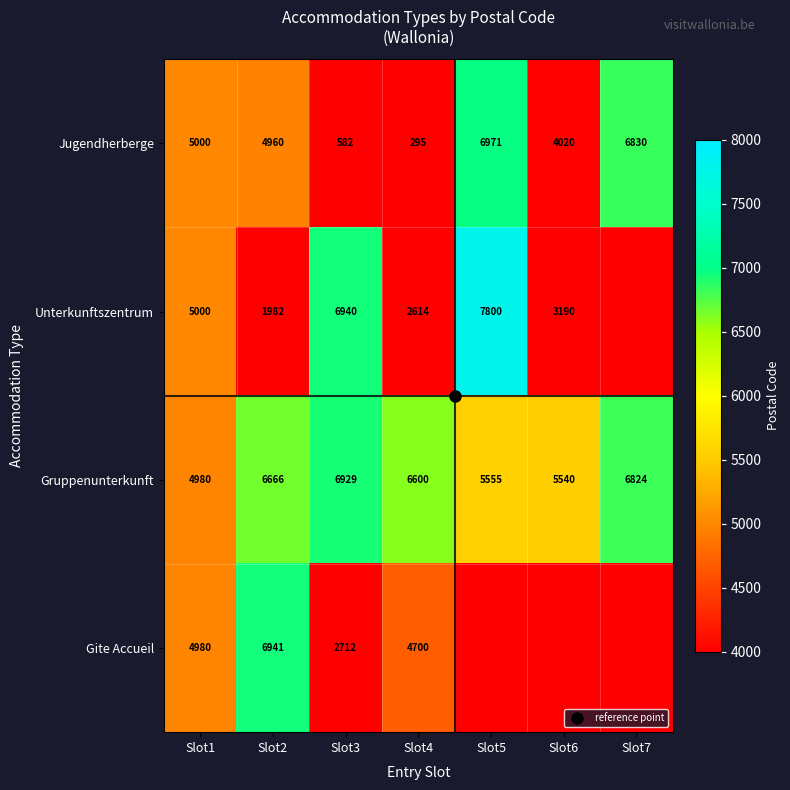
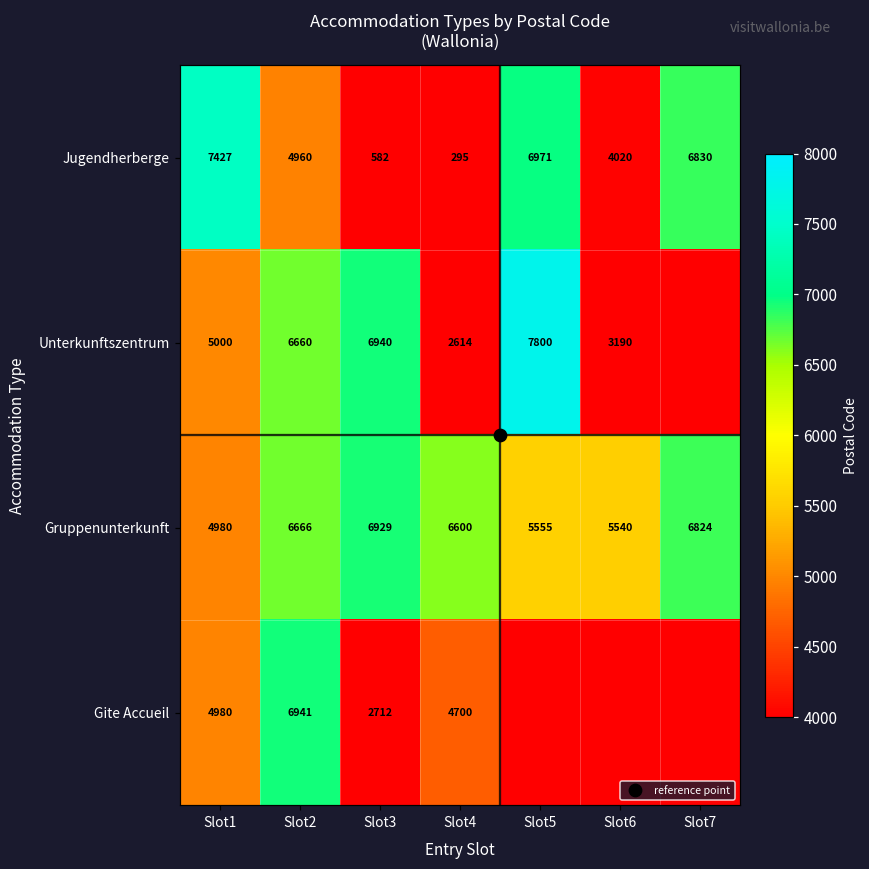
  {
    "Jugendherberge": {
-     "Slot1": 5000,
+     "Slot1": 7427,
      "Slot2": 4960,
      "Slot3": 582,
      "Slot4": 295,
      "Slot5": 6971,
      "Slot6": 4020,
      "Slot7": 6830
    },
    "Unterkunftszentrum": {
      "Slot1": 5000,
-     "Slot2": 1982,
+     "Slot2": 6660,
      "Slot3": 6940,
      "Slot4": 2614,
      "Slot5": 7800,
      "Slot6": 3190
    },
    "Gruppenunterkunft": {
      "Slot1": 4980,
      "Slot2": 6666,
      "Slot3": 6929,
      "Slot4": 6600,
      "Slot5": 5555,
      "Slot6": 5540,
      "Slot7": 6824
    },
    "Gite Accueil": {
      "Slot1": 4980,
      "Slot2": 6941,
      "Slot3": 2712,
      "Slot4": 4700
    }
  }
